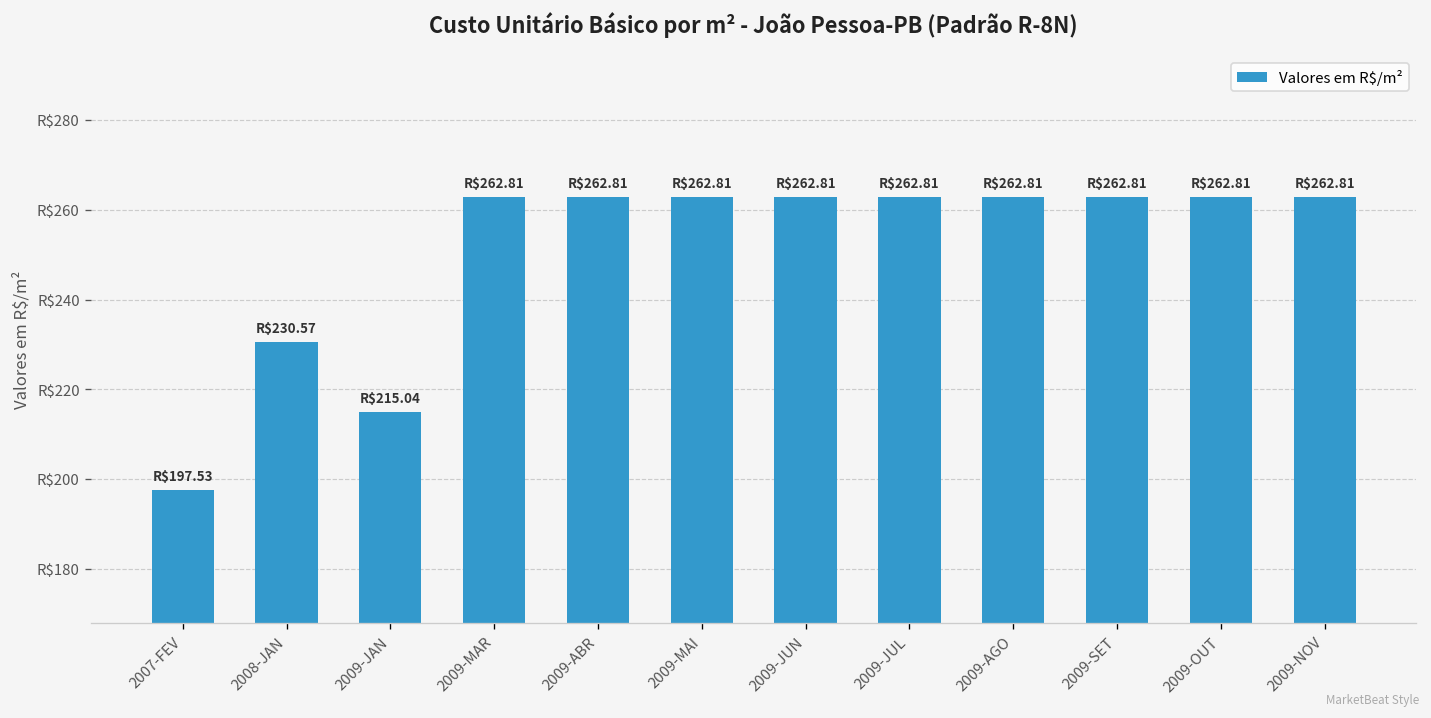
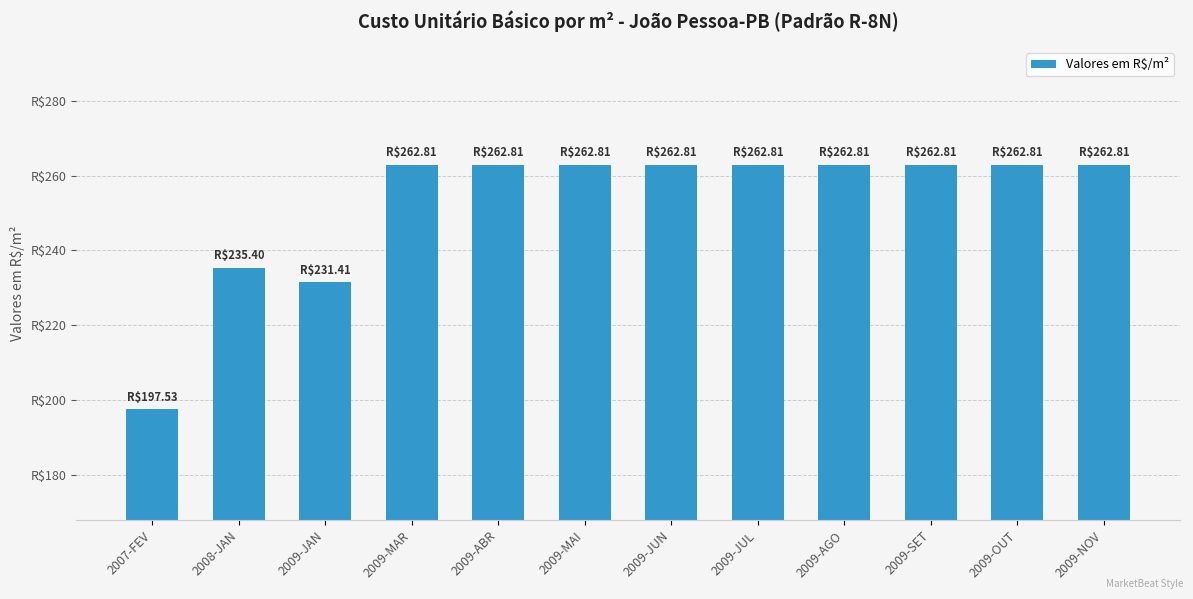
  {
    "2007-FEV": "$197.53",
-   "2008-JAN": "$230.57",
-   "2009-JAN": "$215.04",
+   "2008-JAN": "$235.40",
+   "2009-JAN": "$231.41",
    "2009-MAR": "$262.81",
    "2009-ABR": "$262.81",
    "2009-MAI": "$262.81",
    "2009-JUN": "$262.81",
    "2009-JUL": "$262.81",
    "2009-AGO": "$262.81",
    "2009-SET": "$262.81",
    "2009-OUT": "$262.81",
    "2009-NOV": "$262.81"
  }
